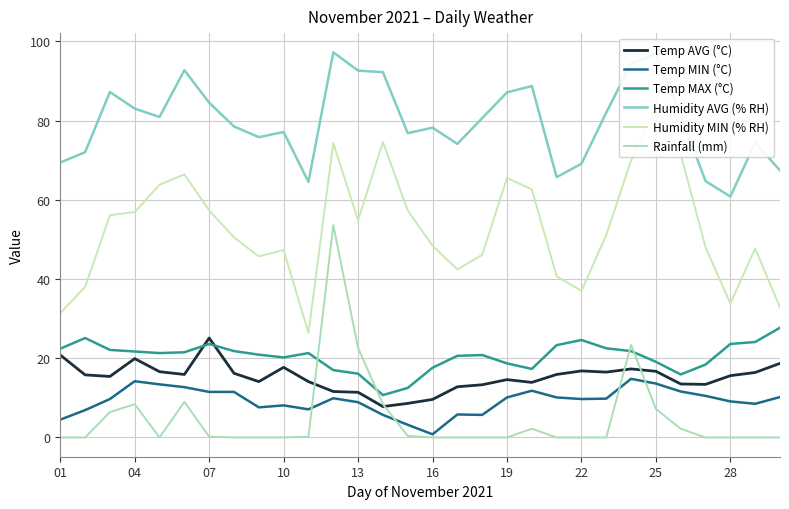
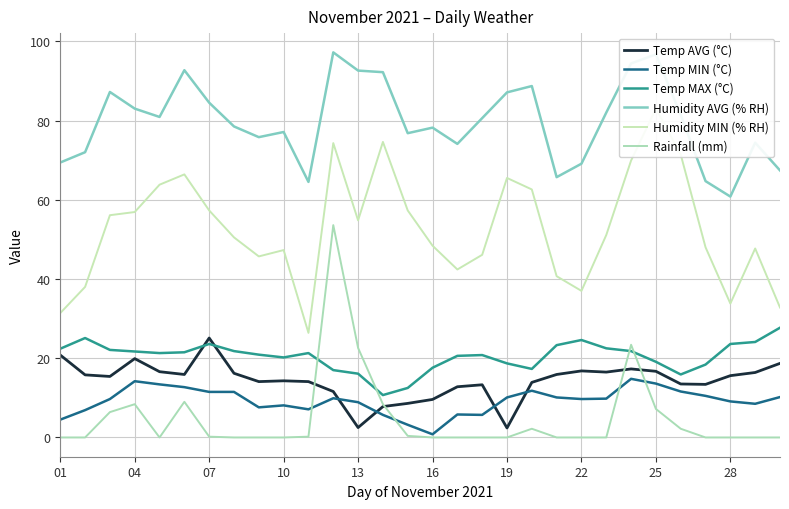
  {
    "Temp AVG (°C)": {
      "01": 21,
      "04": 20,
      "07": 25,
-     "10": 18,
-     "13": 11,
+     "10": 14,
+     "13": 3,
      "16": 10,
-     "19": 15,
+     "19": 2,
      "22": 17,
      "25": 17,
      "28": 16
    }
  }
